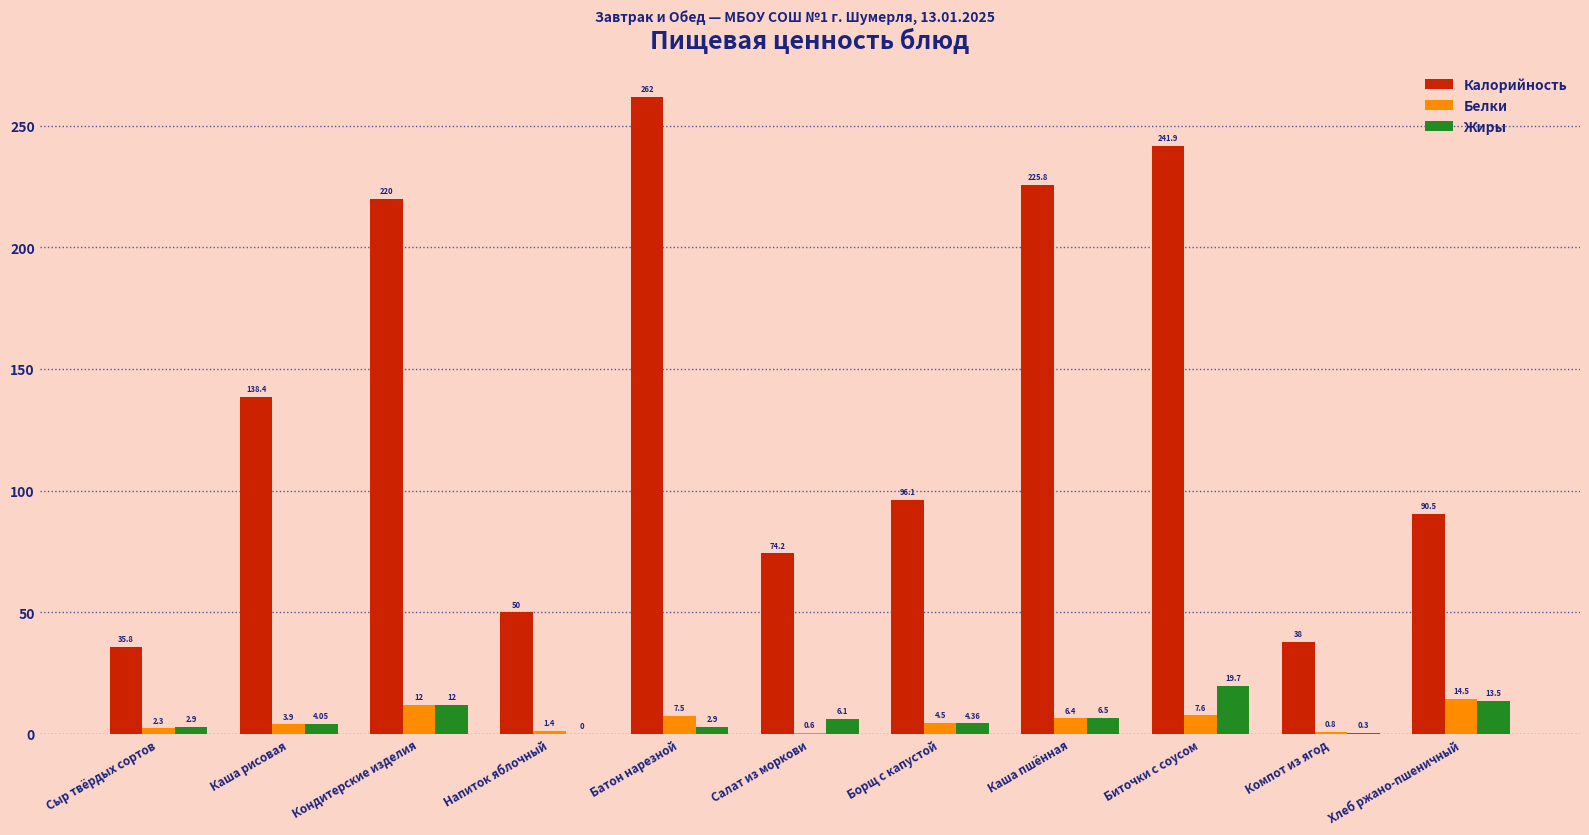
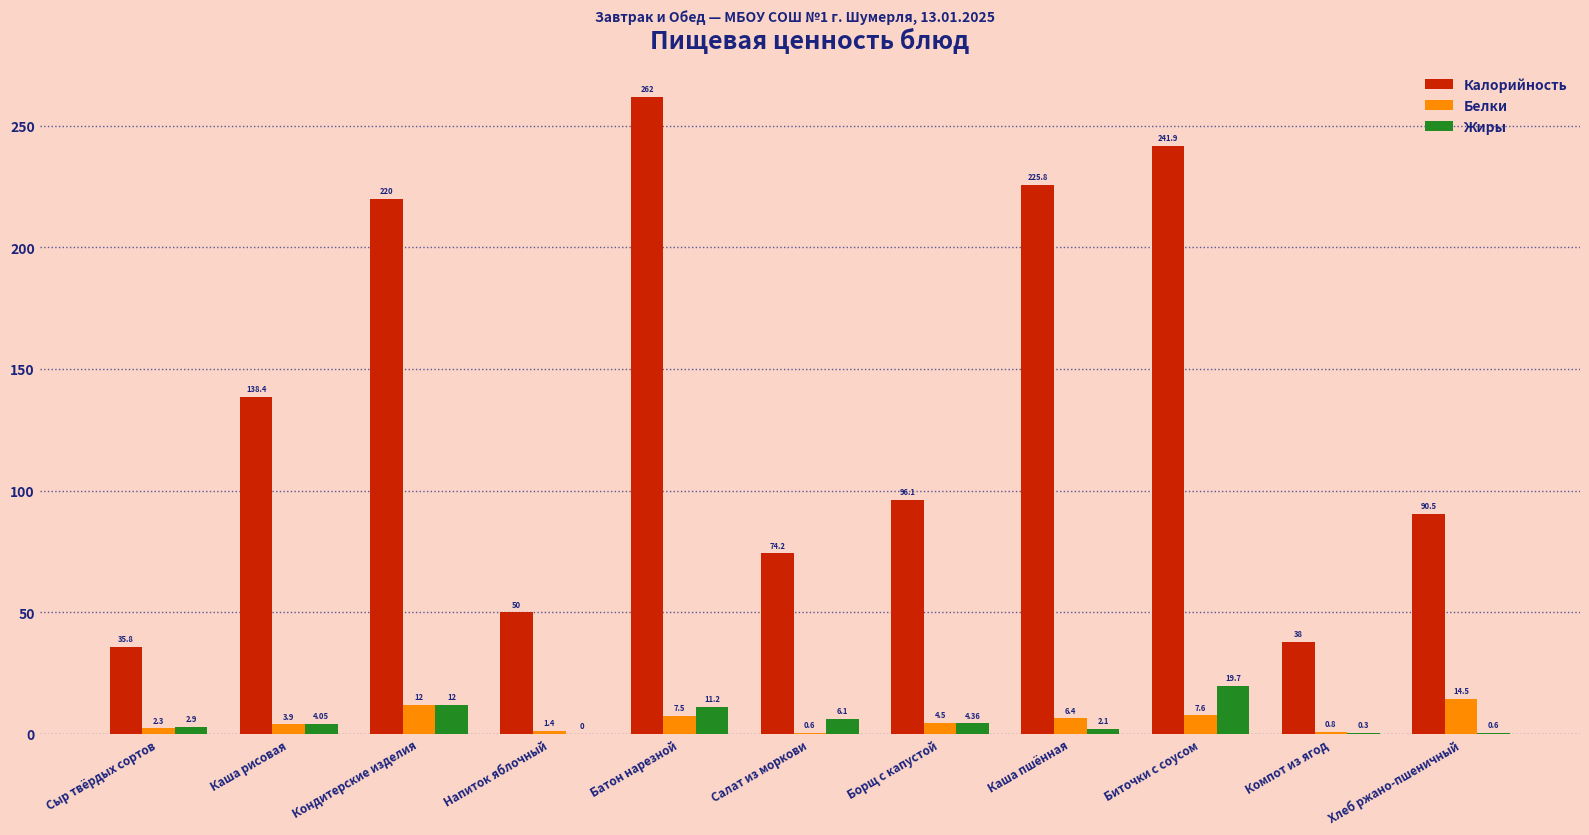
  {
    "Калорийность": {
      "Сыр твёрдых сортов": 35.8,
      "Каша рисовая": 138.4,
      "Кондитерские изделия": 220,
      "Напиток яблочный": 50,
      "Батон нарезной": 262,
      "Салат из моркови": 74.2,
      "Борщ с капустой": 96.1,
      "Каша пшённая": 225.8,
      "Биточки с соусом": 241.9,
      "Компот из ягод": 38,
      "Хлеб ржано-пшеничный": 90.5
    },
    "Белки": {
      "Сыр твёрдых сортов": 2.3,
      "Каша рисовая": 3.9,
      "Кондитерские изделия": 12,
      "Напиток яблочный": 1.4,
      "Батон нарезной": 7.5,
      "Салат из моркови": 0.6,
      "Борщ с капустой": 4.5,
      "Каша пшённая": 6.4,
      "Биточки с соусом": 7.6,
      "Компот из ягод": 0.8,
      "Хлеб ржано-пшеничный": 14.5
    },
    "Жиры": {
      "Сыр твёрдых сортов": 2.9,
      "Каша рисовая": 4.05,
      "Кондитерские изделия": 12,
      "Напиток яблочный": 0,
-     "Батон нарезной": 2.9,
+     "Батон нарезной": 11.2,
      "Салат из моркови": 6.1,
      "Борщ с капустой": 4.36,
-     "Каша пшённая": 6.5,
+     "Каша пшённая": 2.1,
      "Биточки с соусом": 19.7,
      "Компот из ягод": 0.3,
-     "Хлеб ржано-пшеничный": 13.5
+     "Хлеб ржано-пшеничный": 0.6
    }
  }
